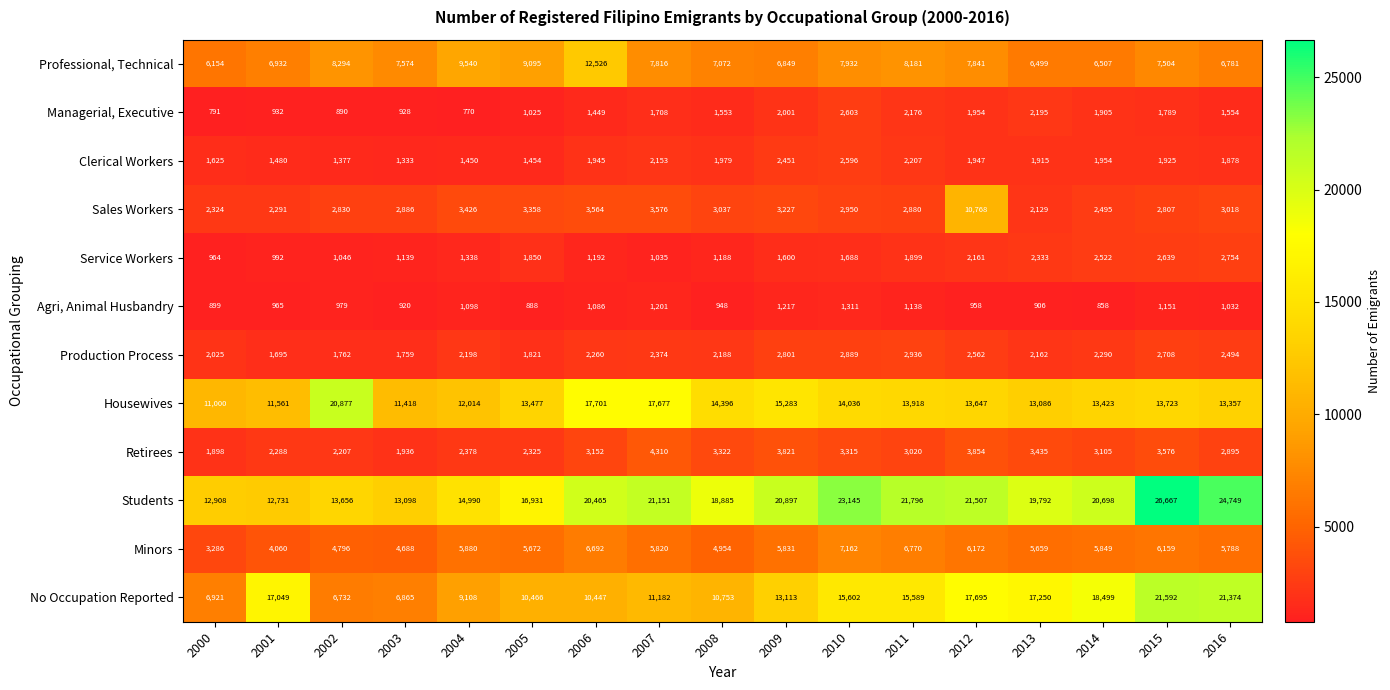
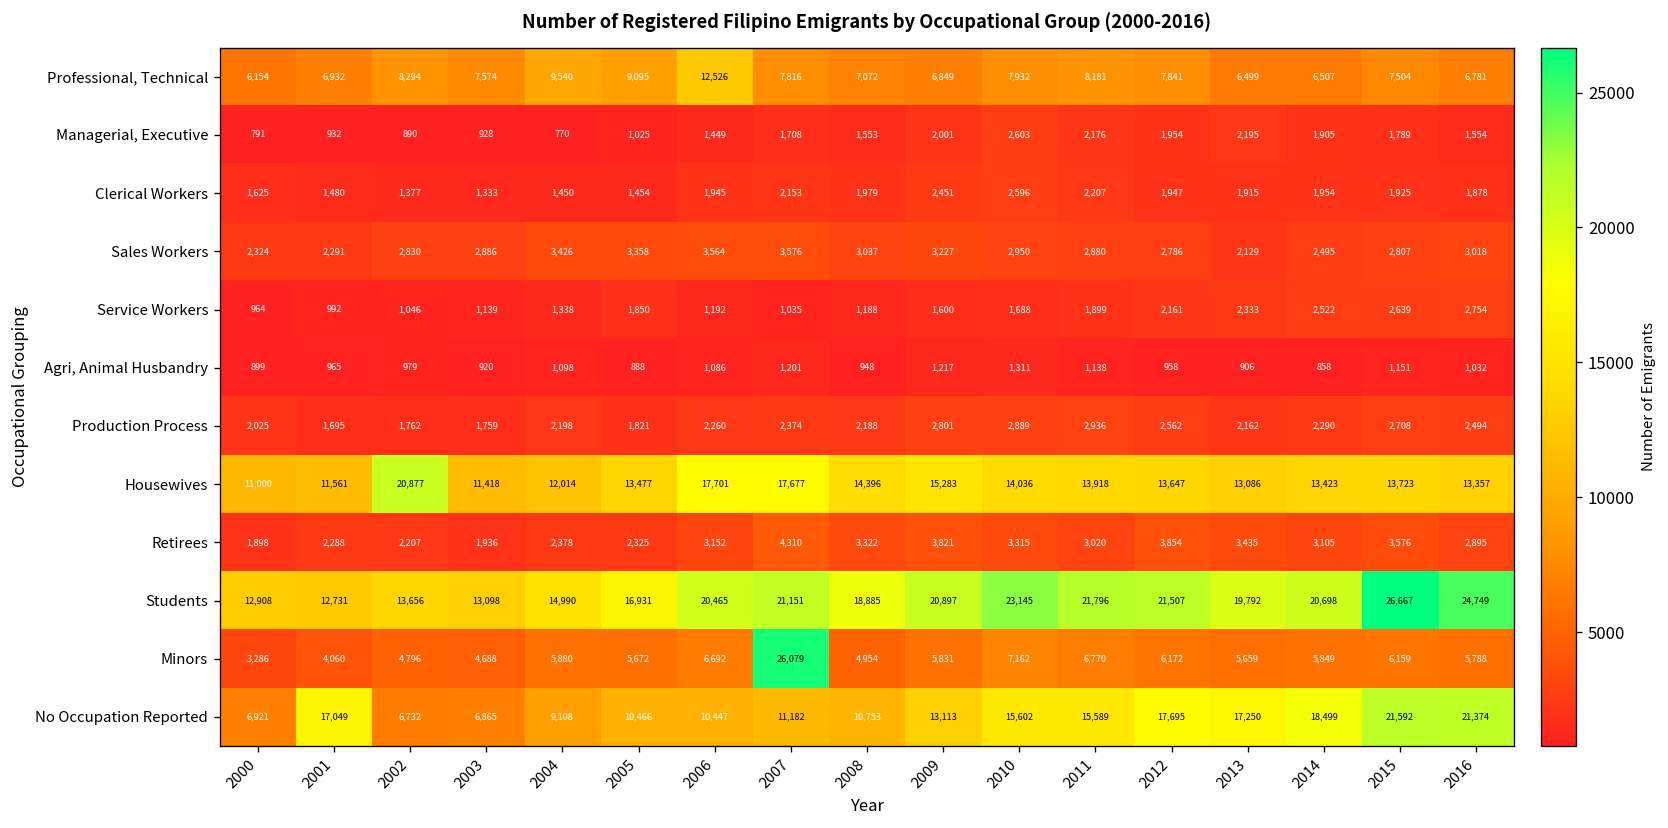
  {
    "Sales Workers": {
      "2000": "2,324",
      "2001": "2,291",
      "2002": "2,830",
      "2003": "2,886",
      "2004": "3,426",
      "2005": "3,358",
      "2006": "3,564",
      "2007": "3,576",
      "2008": "3,037",
      "2009": "3,227",
      "2010": "2,950",
      "2011": "2,880",
-     "2012": "10,768",
+     "2012": "2,786",
      "2013": "2,129",
      "2014": "2,495",
      "2015": "2,807",
      "2016": "3,018"
    },
    "Minors": {
      "2000": "3,286",
      "2001": "4,060",
      "2002": "4,796",
      "2003": "4,688",
      "2004": "5,880",
      "2005": "5,672",
      "2006": "6,692",
-     "2007": "5,820",
+     "2007": "26,079",
      "2008": "4,954",
      "2009": "5,831",
      "2010": "7,162",
      "2011": "6,770",
      "2012": "6,172",
      "2013": "5,659",
      "2014": "5,849",
      "2015": "6,159",
      "2016": "5,788"
    }
  }
